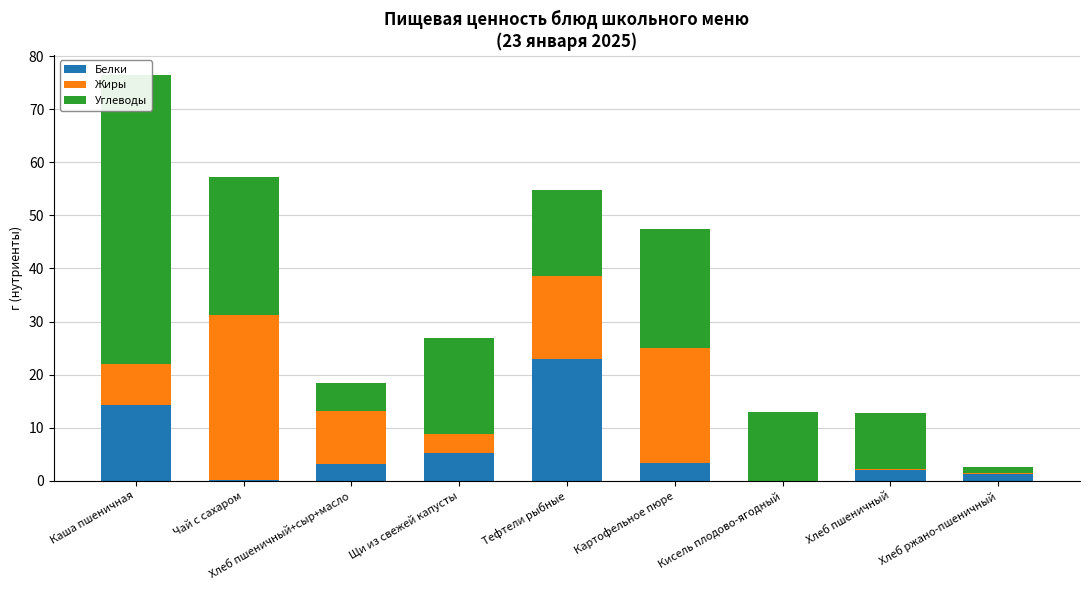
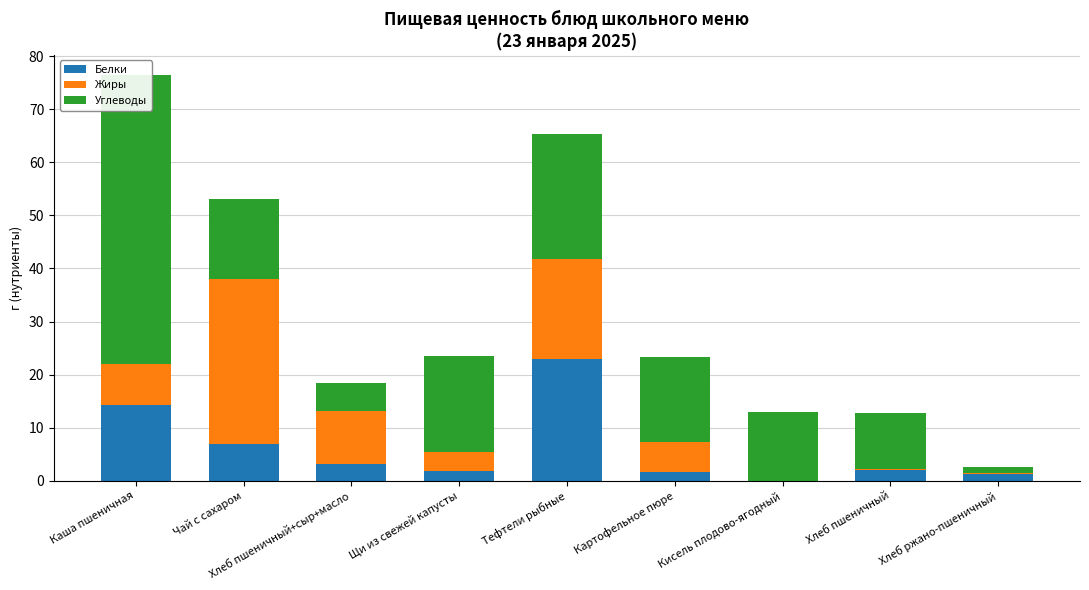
  {
    "Белки": {
      "Каша пшеничная": 14,
-     "Чай с сахаром": 0,
+     "Чай с сахаром": 7,
      "Хлеб пшеничный+сыр+масло": 3,
-     "Щи из свежей капусты": 5,
+     "Щи из свежей капусты": 2,
      "Тефтели рыбные": 23,
-     "Картофельное пюре": 3,
+     "Картофельное пюре": 2,
      "Кисель плодово-ягодный": 0,
      "Хлеб пшеничный": 2,
      "Хлеб ржано-пшеничный": 1
    },
    "Жиры": {
      "Каша пшеничная": 8,
      "Чай с сахаром": 31,
      "Хлеб пшеничный+сыр+масло": 10,
      "Щи из свежей капусты": 4,
-     "Тефтели рыбные": 16,
-     "Картофельное пюре": 22,
+     "Тефтели рыбные": 19,
+     "Картофельное пюре": 6,
      "Кисель плодово-ягодный": 0
    },
    "Углеводы": {
-     "Чай с сахаром": 26,
+     "Чай с сахаром": 15,
      "Хлеб пшеничный+сыр+масло": 5,
      "Щи из свежей капусты": 18,
-     "Тефтели рыбные": 16,
-     "Картофельное пюре": 22,
+     "Тефтели рыбные": 24,
+     "Картофельное пюре": 16,
      "Кисель плодово-ягодный": 13,
      "Хлеб пшеничный": 11,
      "Хлеб ржано-пшеничный": 1
    }
  }
